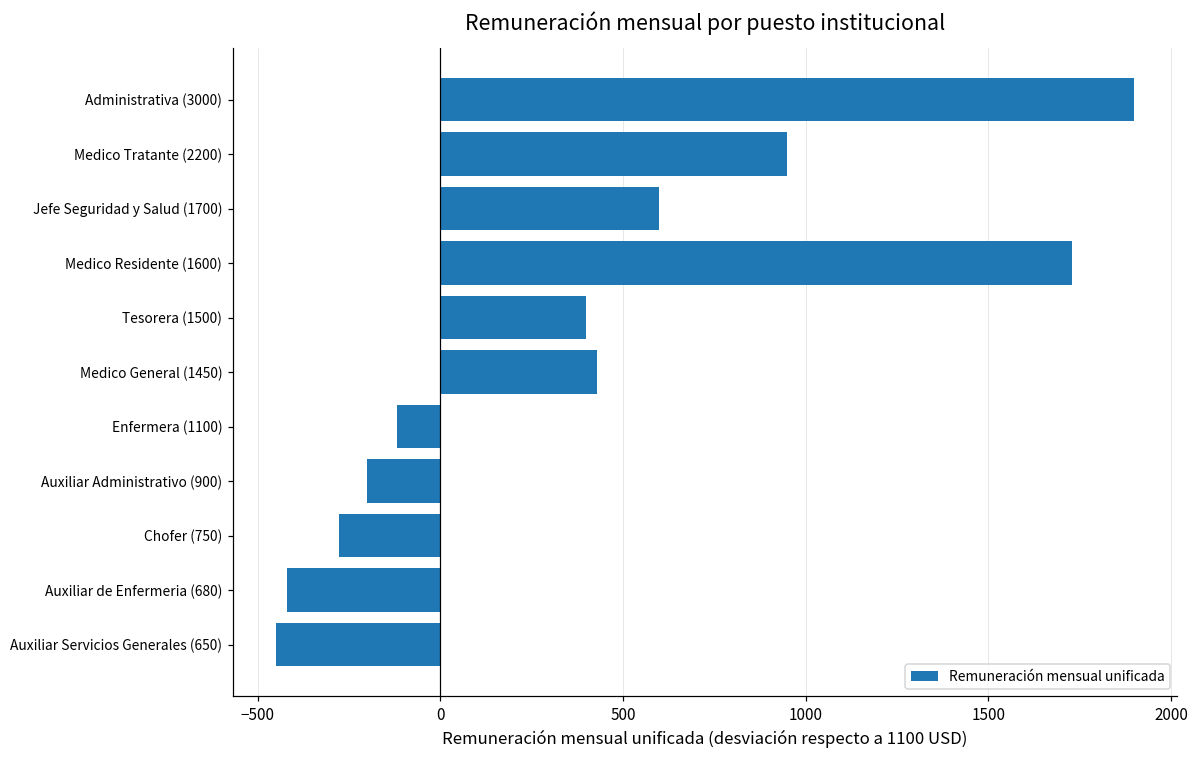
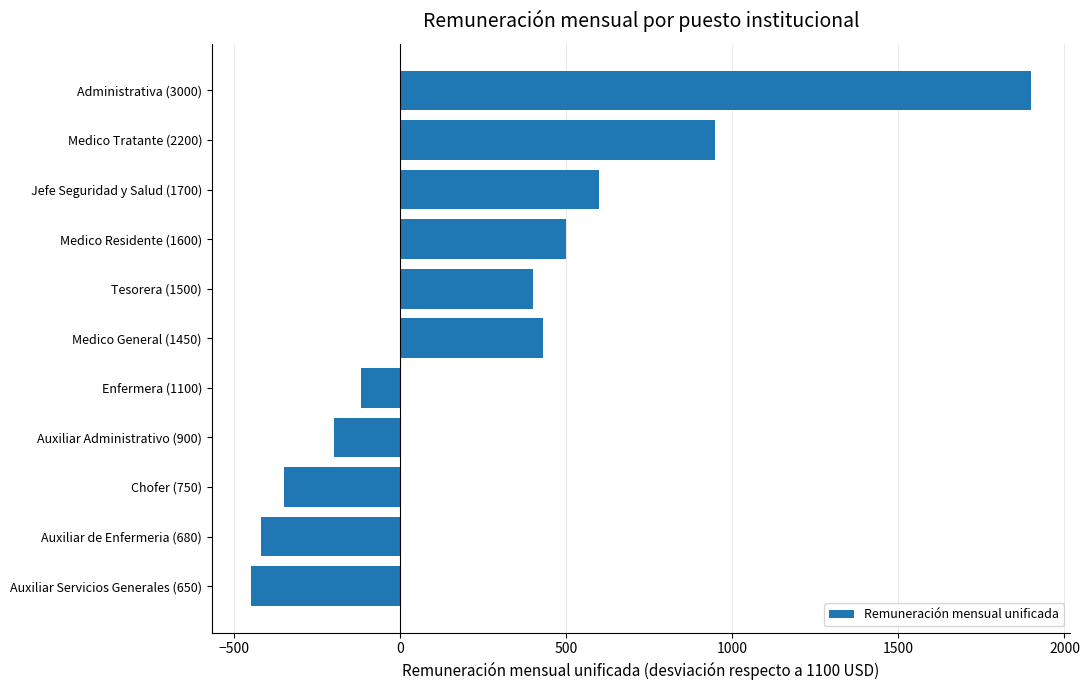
  {
    "Administrativa (3000)": 1900,
    "Medico Tratante (2200)": 950,
    "Jefe Seguridad y Salud (1700)": 600,
-   "Medico Residente (1600)": 1730,
+   "Medico Residente (1600)": 500,
    "Tesorera (1500)": 400,
    "Medico General (1450)": 430,
    "Enfermera (1100)": -120,
    "Auxiliar Administrativo (900)": -200,
-   "Chofer (750)": -280,
+   "Chofer (750)": -350,
    "Auxiliar de Enfermeria (680)": -420,
    "Auxiliar Servicios Generales (650)": -450
  }
